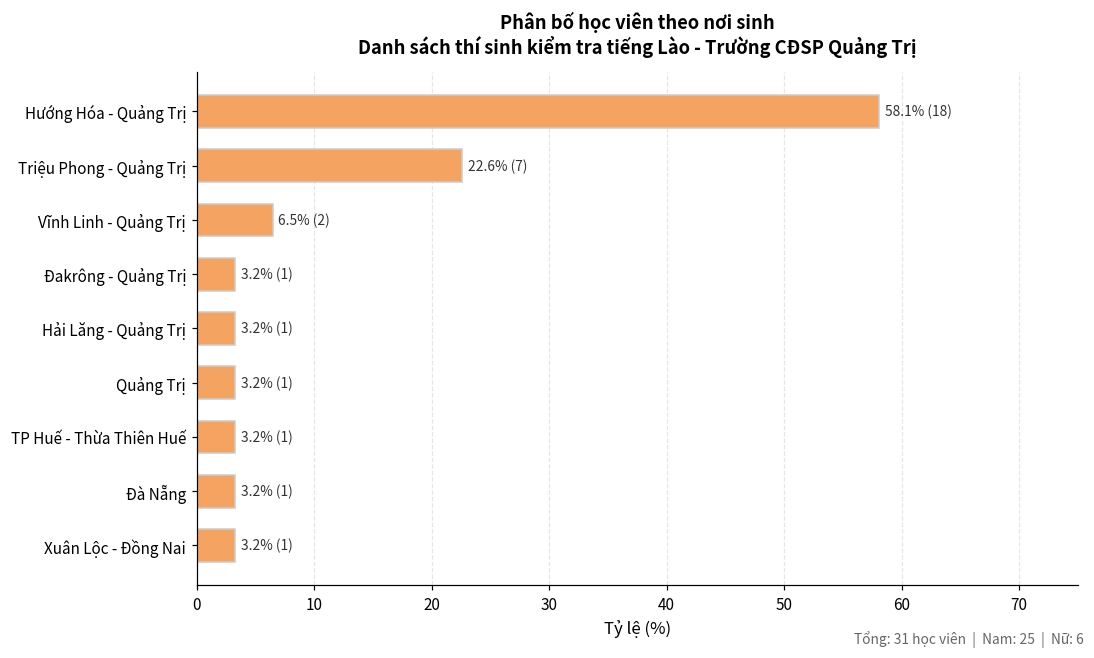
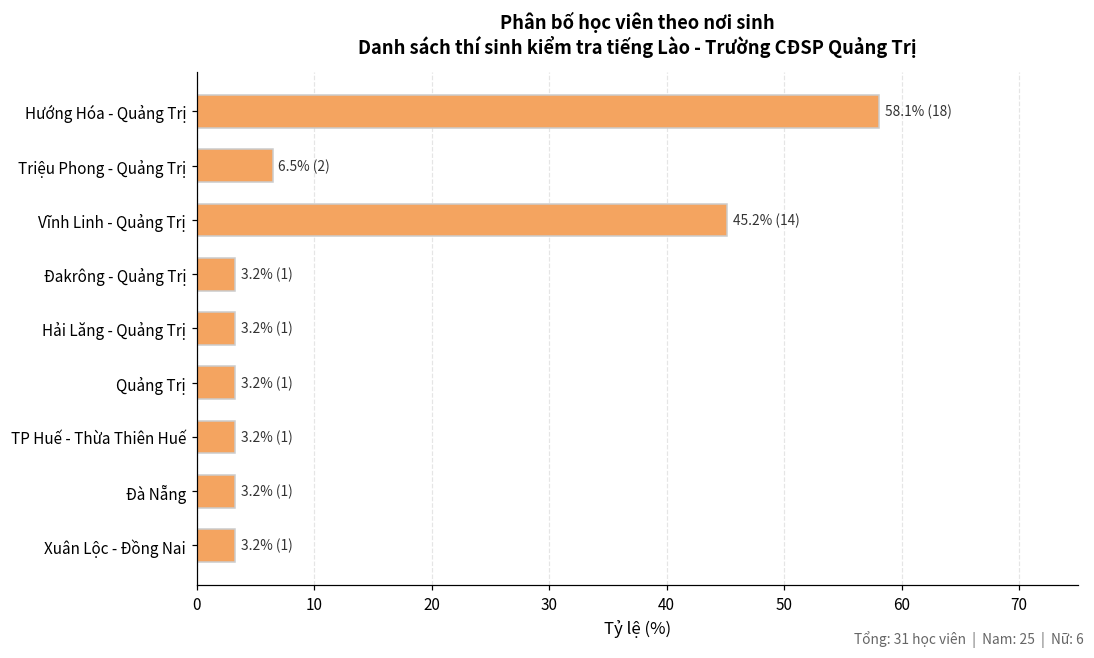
  {
    "Hướng Hóa - Quảng Trị": "58.1%",
-   "Triệu Phong - Quảng Trị": "22.6% (7)",
-   "Vĩnh Linh - Quảng Trị": "6.5% (2)",
+   "Triệu Phong - Quảng Trị": "6.5% (2)",
+   "Vĩnh Linh - Quảng Trị": "45.2% (14)",
    "Đakrông - Quảng Trị": "3.2%",
    "Hải Lăng - Quảng Trị": "3.2%",
    "Quảng Trị": "3.2%",
    "TP Huế - Thừa Thiên Huế": "3.2%",
    "Đà Nẵng": "3.2%",
    "Xuân Lộc - Đồng Nai": "3.2%"
  }
